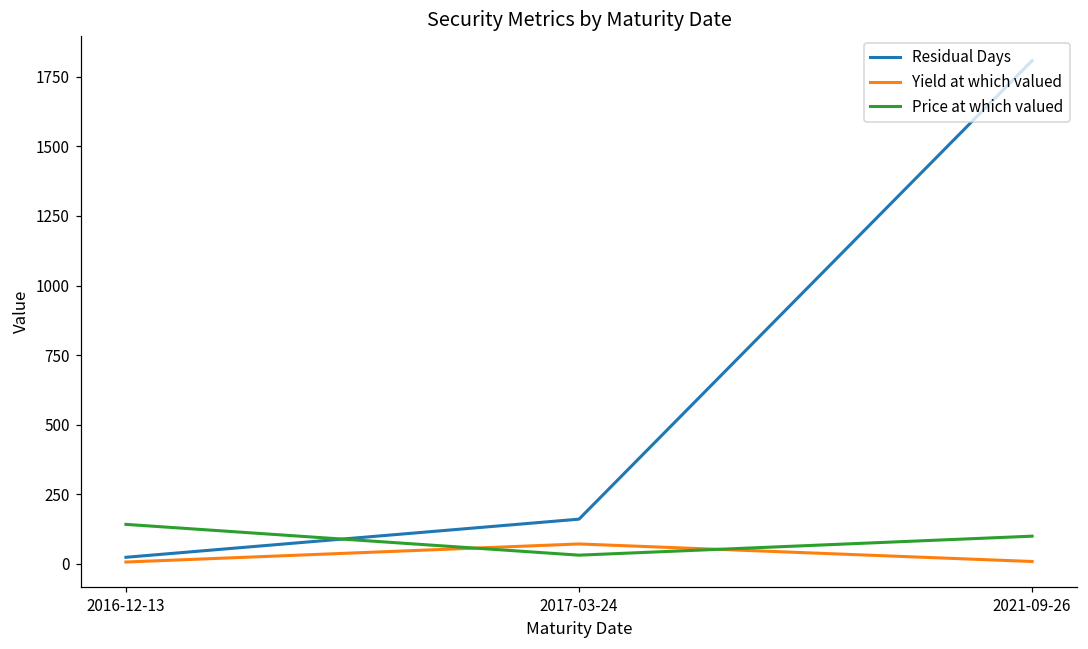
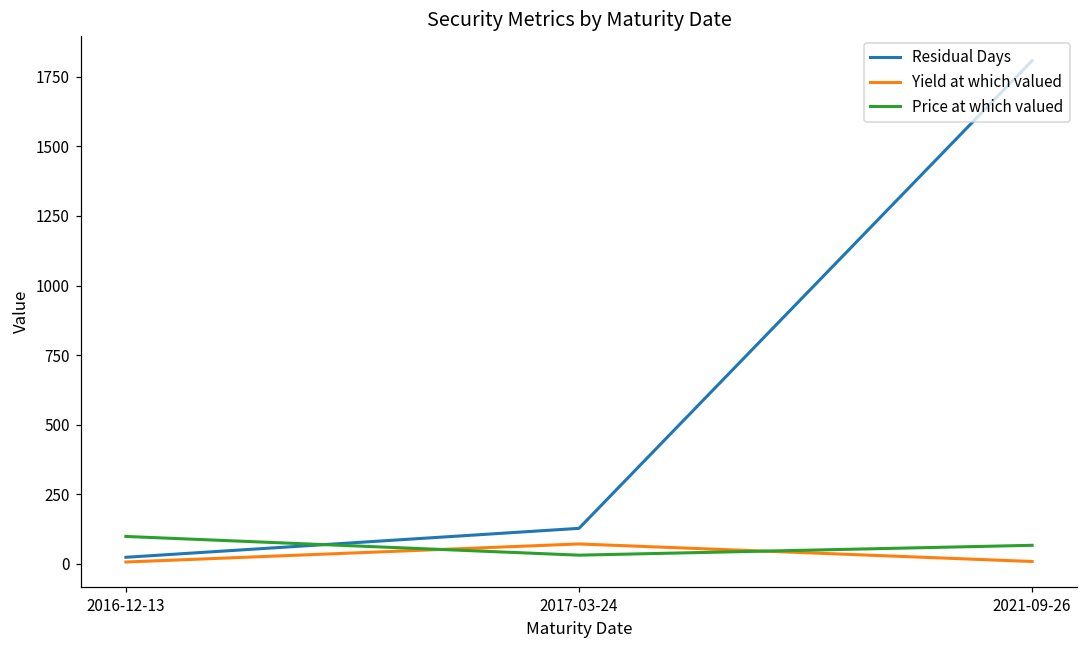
  {
    "Residual Days": {
      "2016-12-13": 20,
-     "2017-03-24": 160
+     "2017-03-24": 130
    },
    "Yield at which valued": {
      "2016-12-13": 10,
      "2017-03-24": 70,
      "2021-09-26": 10
    },
    "Price at which valued": {
-     "2016-12-13": 140,
+     "2016-12-13": 100,
      "2017-03-24": 30,
-     "2021-09-26": 100
+     "2021-09-26": 70
    }
  }
